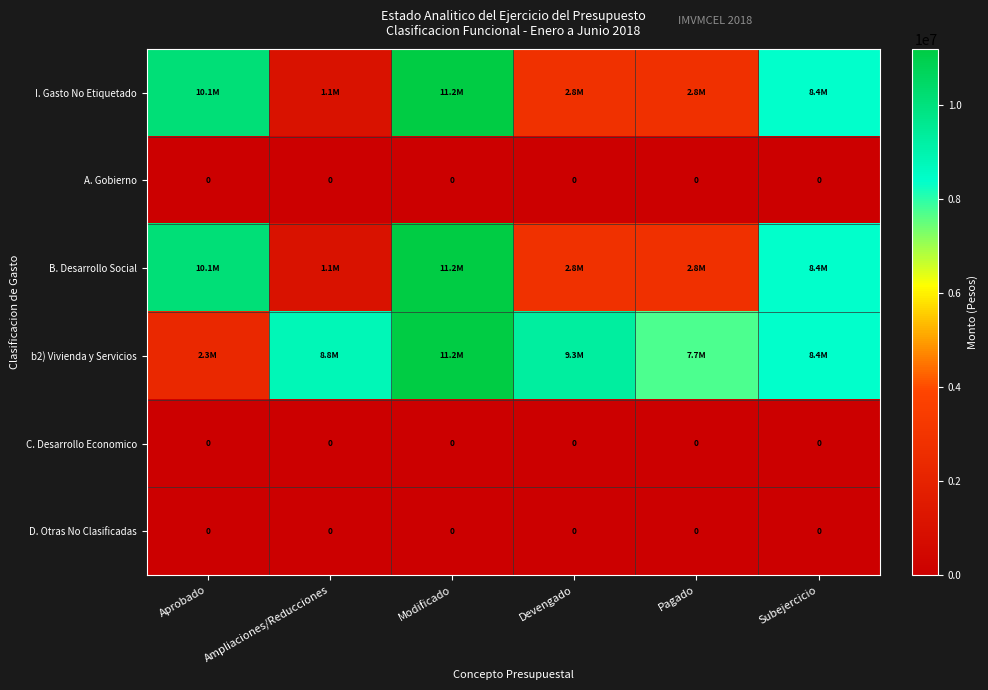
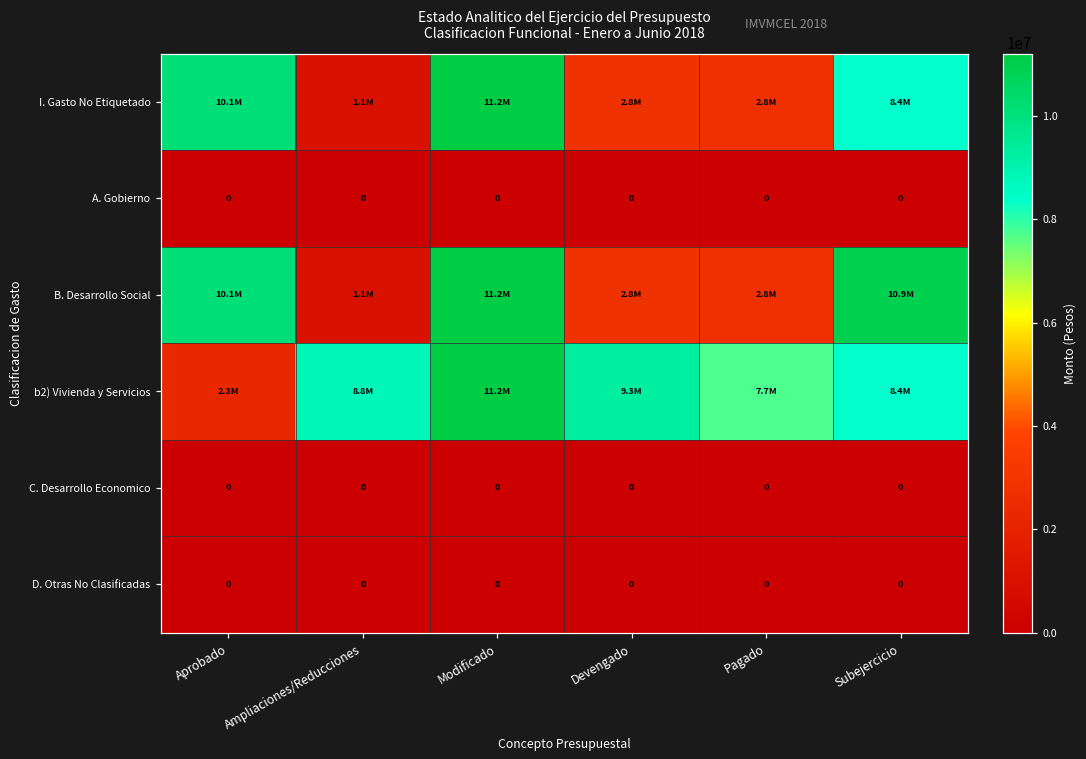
  {
    "I. Gasto No Etiquetado": {
      "Aprobado": "10.1M",
      "Ampliaciones/Reducciones": "1.1M",
      "Modificado": "11.2M",
      "Devengado": "2.8M",
      "Pagado": "2.8M",
      "Subejercicio": "8.4M"
    },
    "A. Gobierno": {
      "Aprobado": "0",
      "Ampliaciones/Reducciones": "0",
      "Modificado": "0",
      "Devengado": "0",
      "Pagado": "0",
      "Subejercicio": "0"
    },
    "B. Desarrollo Social": {
      "Aprobado": "10.1M",
      "Ampliaciones/Reducciones": "1.1M",
      "Modificado": "11.2M",
      "Devengado": "2.8M",
      "Pagado": "2.8M",
-     "Subejercicio": "8.4M"
+     "Subejercicio": "10.9M"
    },
    "b2) Vivienda y Servicios": {
      "Aprobado": "2.3M",
      "Ampliaciones/Reducciones": "8.8M",
      "Modificado": "11.2M",
      "Devengado": "9.3M",
      "Pagado": "7.7M",
      "Subejercicio": "8.4M"
    },
    "C. Desarrollo Economico": {
      "Aprobado": "0",
      "Ampliaciones/Reducciones": "0",
      "Modificado": "0",
      "Devengado": "0",
      "Pagado": "0",
      "Subejercicio": "0"
    },
    "D. Otras No Clasificadas": {
      "Aprobado": "0",
      "Ampliaciones/Reducciones": "0",
      "Modificado": "0",
      "Devengado": "0",
      "Pagado": "0",
      "Subejercicio": "0"
    }
  }
